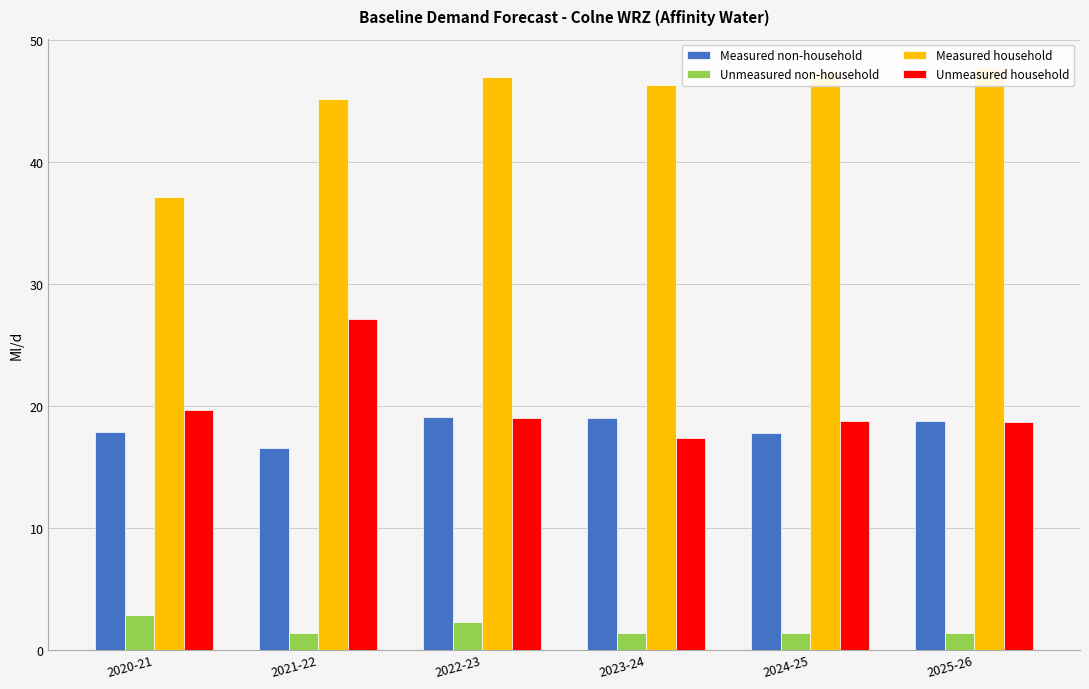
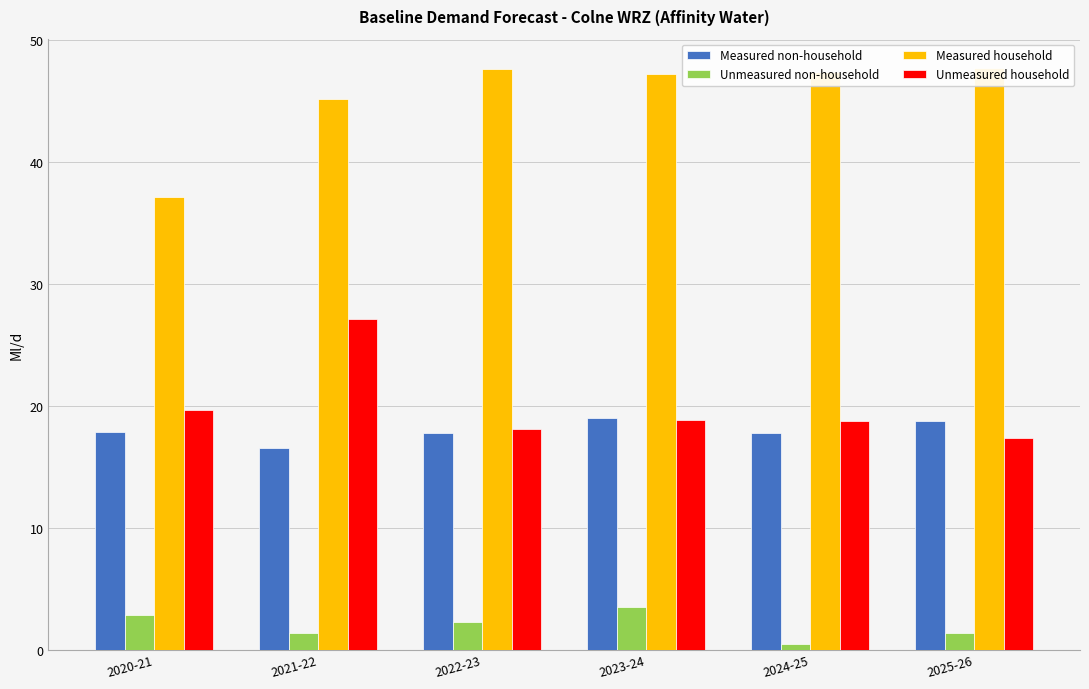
  {
    "Measured non-household": {
      "2020-21": 17.8,
      "2021-22": 16.6,
-     "2022-23": 19.1,
+     "2022-23": 17.8,
      "2023-24": 19.0,
      "2024-25": 17.7,
      "2025-26": 18.7
    },
    "Unmeasured non-household": {
      "2020-21": 2.8,
      "2021-22": 1.4,
      "2022-23": 2.2,
-     "2023-24": 1.4,
-     "2024-25": 1.4,
+     "2023-24": 3.5,
+     "2024-25": 0.4,
      "2025-26": 1.4
    },
    "Measured household": {
      "2020-21": 37.2,
      "2021-22": 45.2,
-     "2022-23": 46.9,
-     "2023-24": 46.3
+     "2022-23": 47.6,
+     "2023-24": 47.2
    },
    "Unmeasured household": {
      "2020-21": 19.7,
      "2021-22": 27.1,
-     "2022-23": 19.0,
-     "2023-24": 17.4,
+     "2022-23": 18.1,
+     "2023-24": 18.9,
      "2024-25": 18.7,
-     "2025-26": 18.7
+     "2025-26": 17.4
    }
  }
